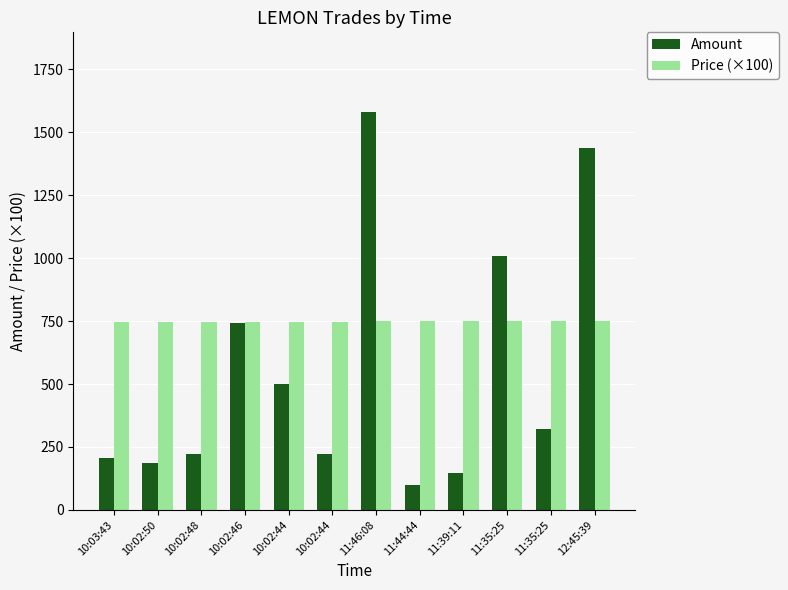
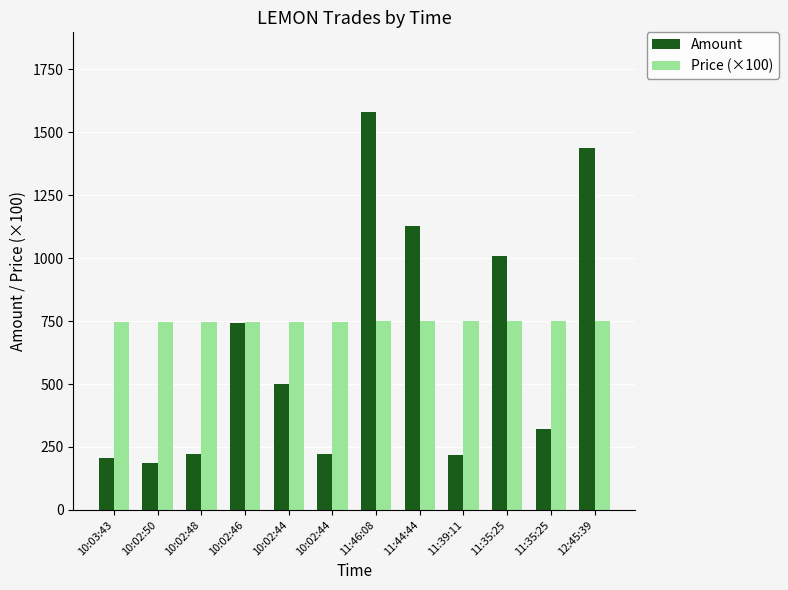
  {
    "Amount": {
      "10:03:43": 210,
      "10:02:50": 190,
      "10:02:48": 220,
      "10:02:46": 740,
      "11:46:08": 1580,
-     "11:44:44": 100,
-     "11:39:11": 150,
+     "11:44:44": 1130,
+     "11:39:11": 220,
      "12:45:39": 1440
    },
    "Price (×100)": {
      "10:03:43": 750,
      "10:02:50": 750,
      "10:02:48": 750,
      "10:02:46": 750,
      "11:46:08": 750,
      "11:44:44": 750,
      "11:39:11": 750,
      "12:45:39": 750
    }
  }
